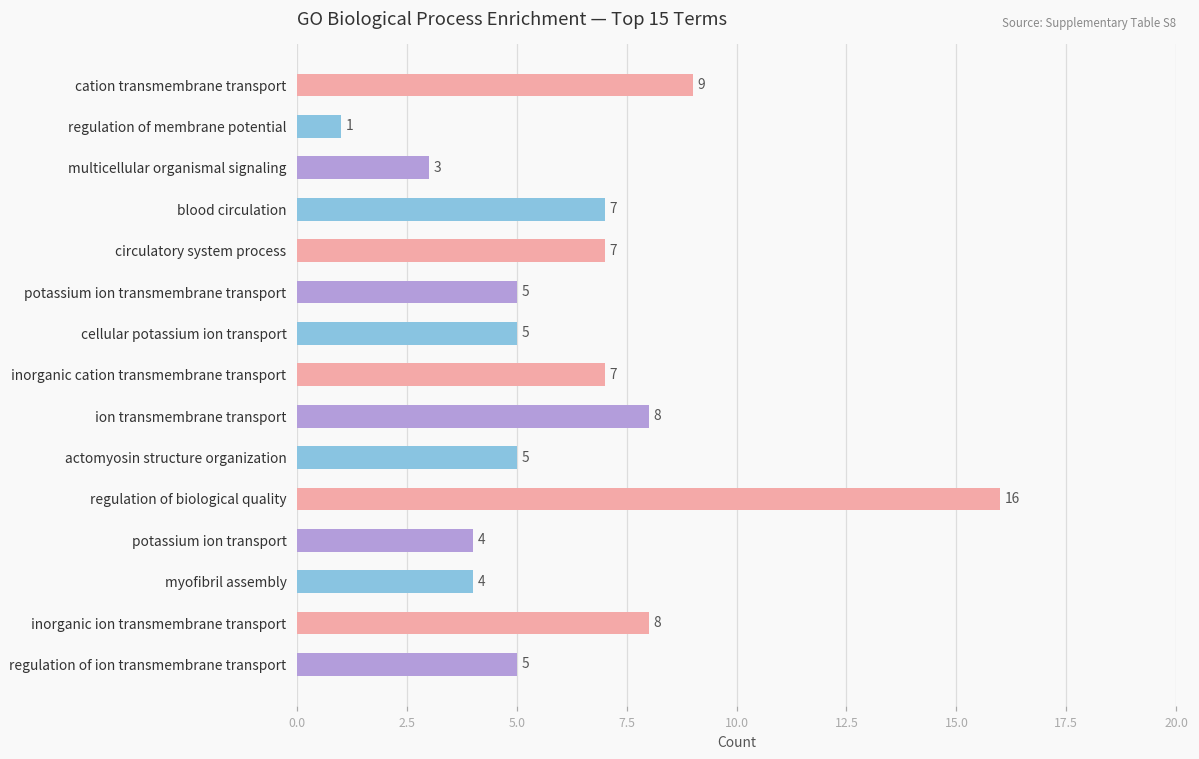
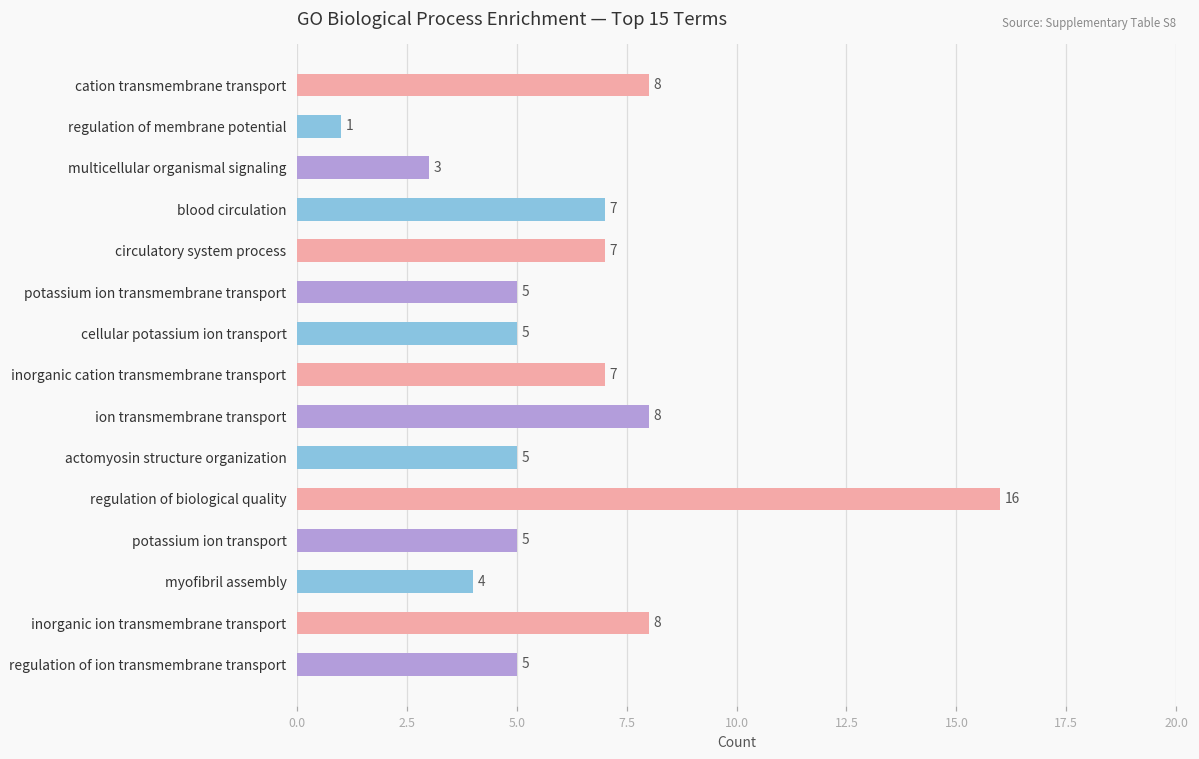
  {
-   "cation transmembrane transport": 9,
+   "cation transmembrane transport": 8,
    "regulation of membrane potential": 1,
    "multicellular organismal signaling": 3,
    "blood circulation": 7,
    "circulatory system process": 7,
    "potassium ion transmembrane transport": 5,
    "cellular potassium ion transport": 5,
    "inorganic cation transmembrane transport": 7,
    "ion transmembrane transport": 8,
    "actomyosin structure organization": 5,
    "regulation of biological quality": 16,
-   "potassium ion transport": 4,
+   "potassium ion transport": 5,
    "myofibril assembly": 4,
    "inorganic ion transmembrane transport": 8,
    "regulation of ion transmembrane transport": 5
  }
